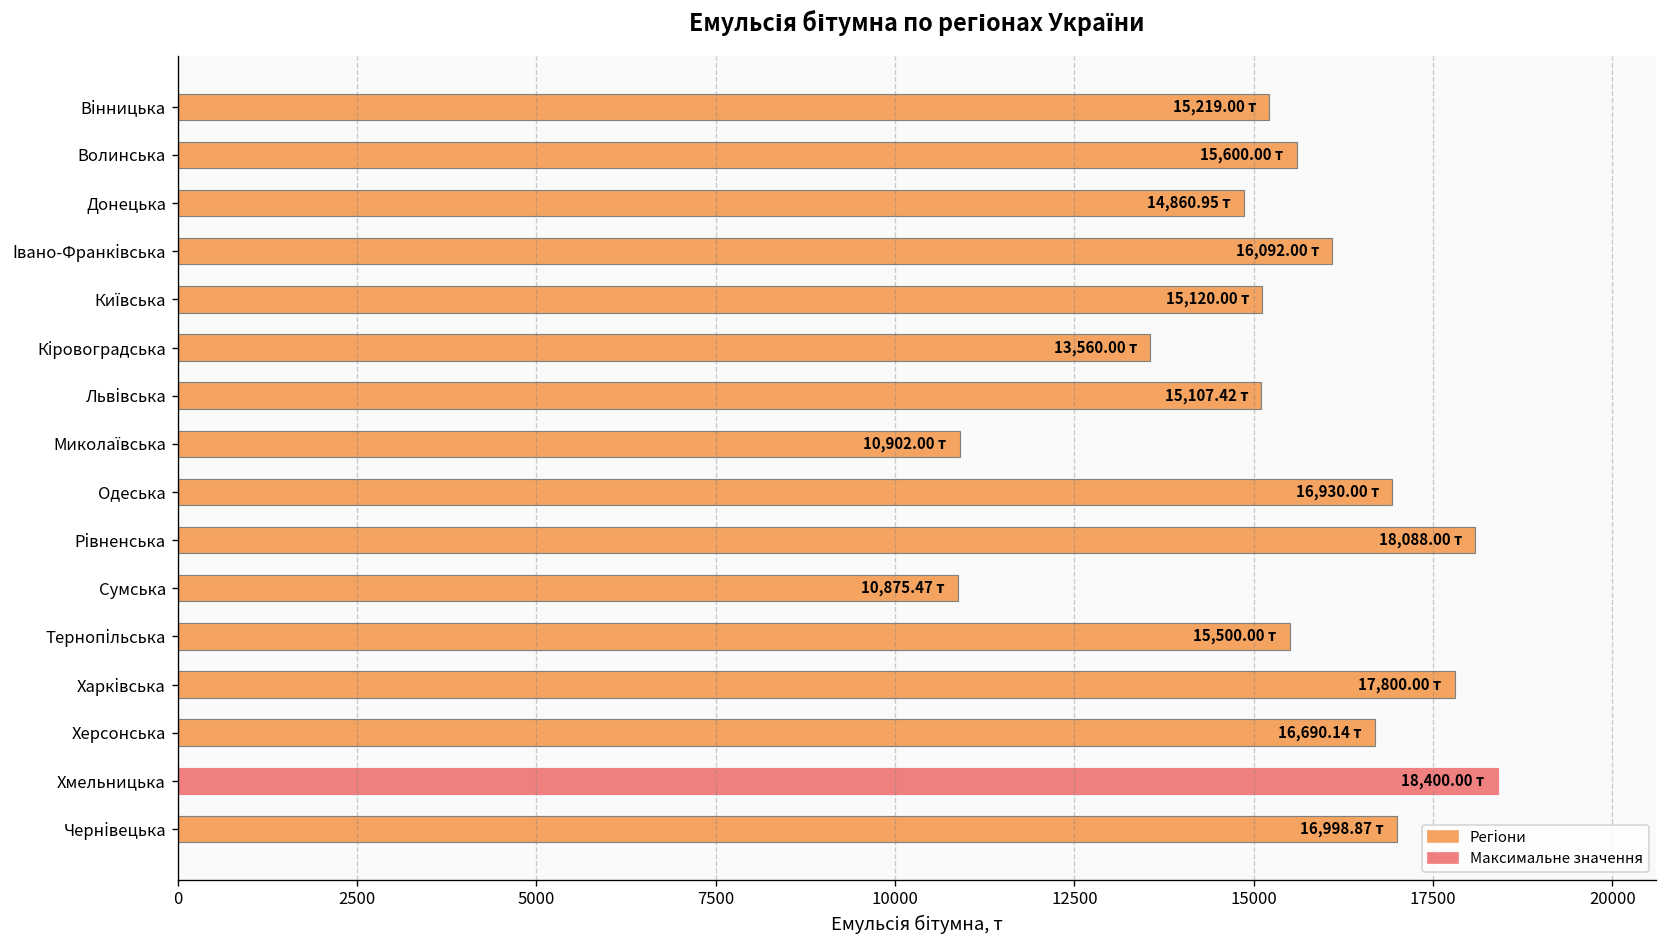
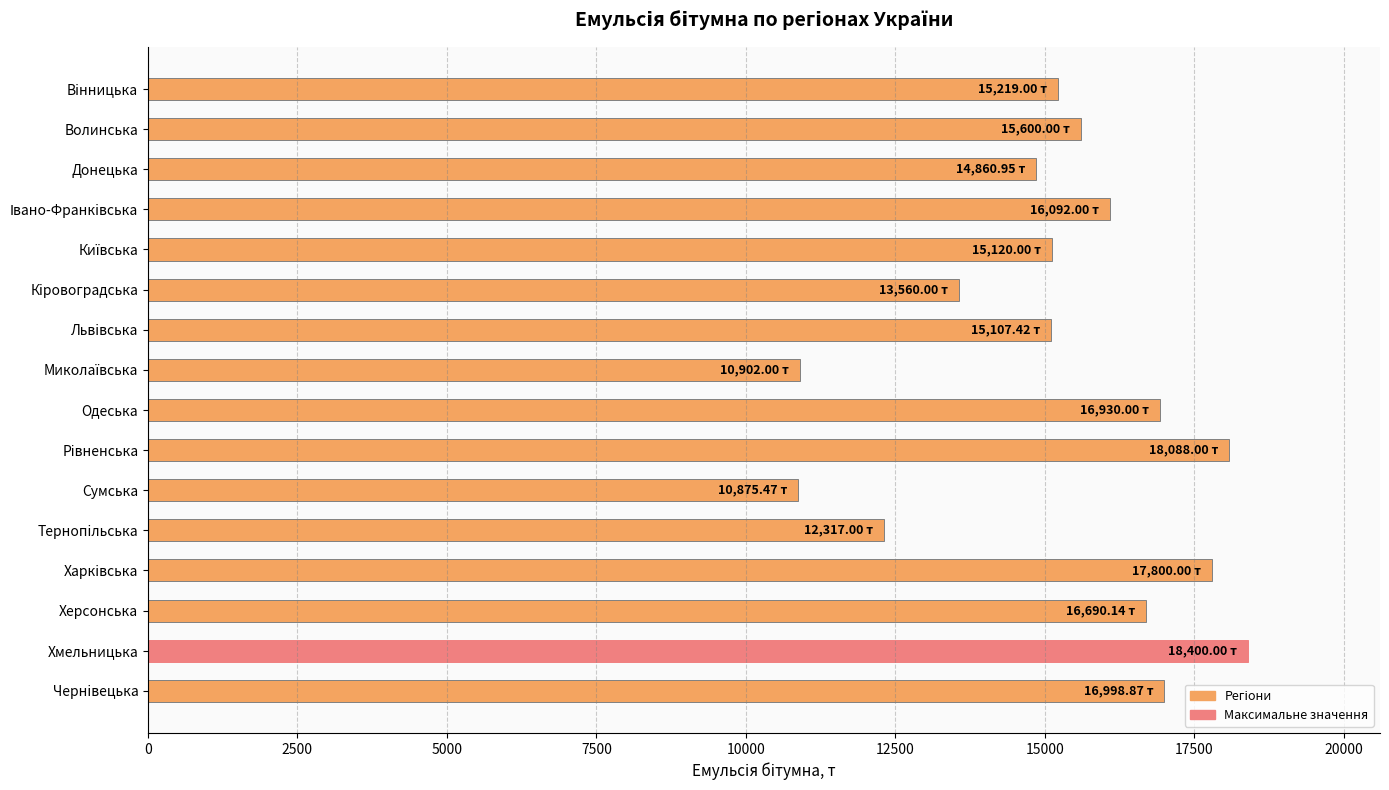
  {
    "Вінницька": "15,219.00",
    "Волинська": "15,600.00",
    "Донецька": "14,860.95",
    "Івано-Франківська": "16,092.00",
    "Київська": "15,120.00",
    "Кіровоградська": "13,560.00",
    "Львівська": "15,107.42",
    "Миколаївська": "10,902.00",
    "Одеська": "16,930.00",
    "Рівненська": "18,088.00",
    "Сумська": "10,875.47",
-   "Тернопільська": "15,500.00",
+   "Тернопільська": "12,317.00",
    "Харківська": "17,800.00",
    "Херсонська": "16,690.14",
    "Хмельницька": "18,400.00",
    "Чернівецька": "16,998.87"
  }
